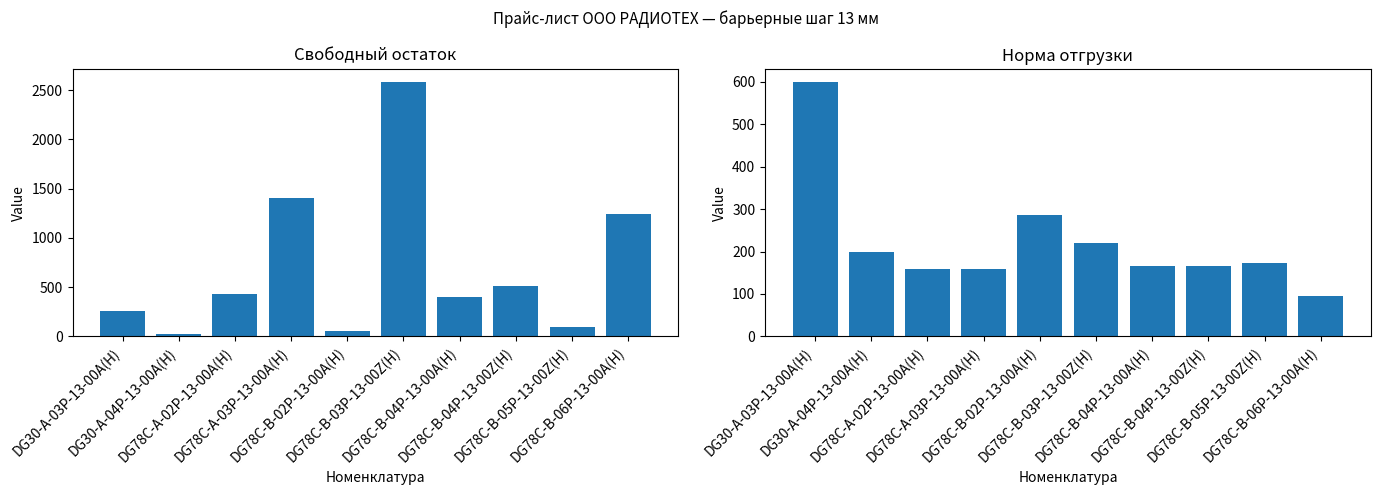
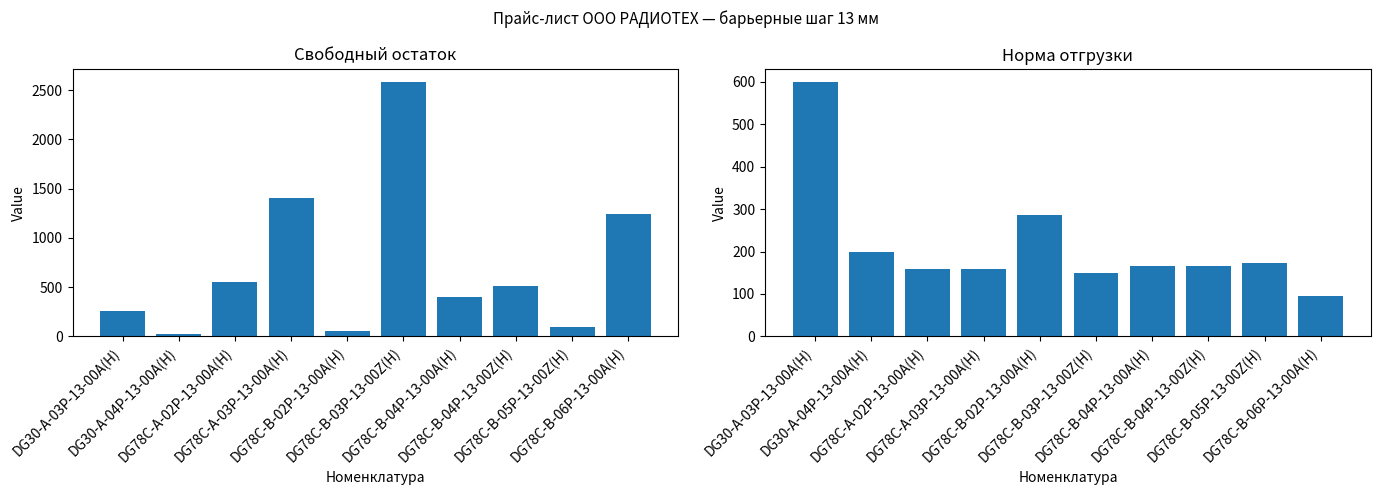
  {
    "Свободный остаток": {
      "DG30-A-03P-13-00A(H)": 300,
-     "DG78C-A-02P-13-00A(H)": 400,
+     "DG78C-A-02P-13-00A(H)": 600,
      "DG78C-A-03P-13-00A(H)": 1400,
      "DG78C-B-02P-13-00A(H)": 100,
      "DG78C-B-03P-13-00Z(H)": 2600,
      "DG78C-B-04P-13-00A(H)": 400,
      "DG78C-B-04P-13-00Z(H)": 500,
      "DG78C-B-05P-13-00Z(H)": 100,
      "DG78C-B-06P-13-00A(H)": 1200
    },
    "Норма отгрузки": {
      "DG30-A-03P-13-00A(H)": 600,
      "DG30-A-04P-13-00A(H)": 200,
      "DG78C-A-02P-13-00A(H)": 160,
      "DG78C-A-03P-13-00A(H)": 160,
      "DG78C-B-02P-13-00A(H)": 290,
-     "DG78C-B-03P-13-00Z(H)": 220,
+     "DG78C-B-03P-13-00Z(H)": 150,
      "DG78C-B-04P-13-00A(H)": 170,
      "DG78C-B-04P-13-00Z(H)": 170,
      "DG78C-B-05P-13-00Z(H)": 170,
      "DG78C-B-06P-13-00A(H)": 100
    }
  }
